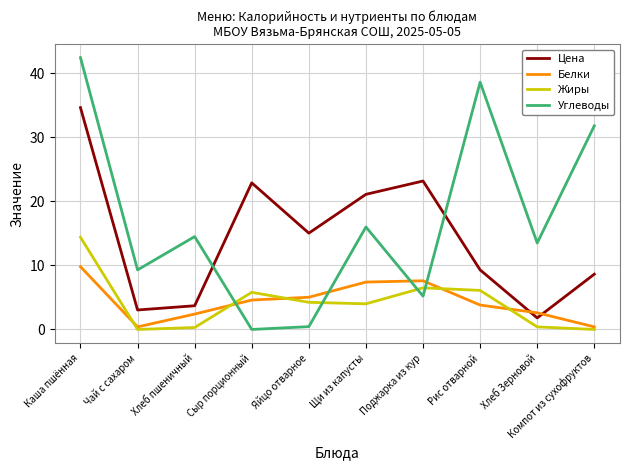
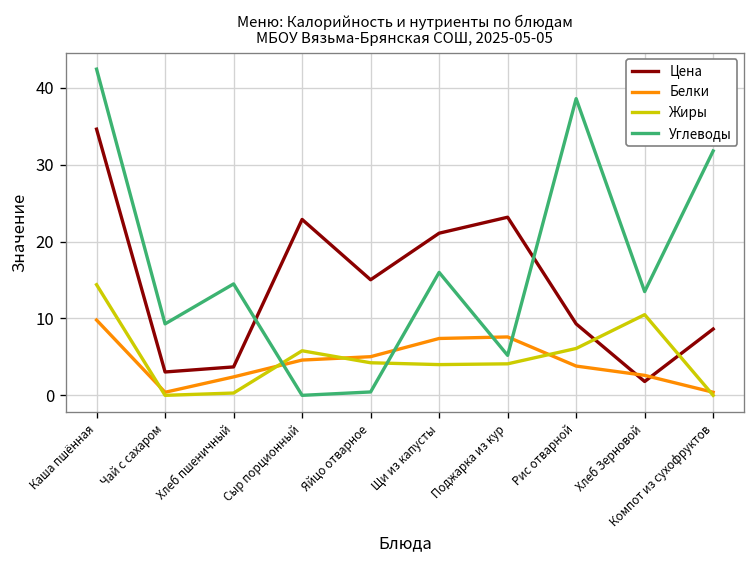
  {
    "Цена": {
      "Каша пшённая": 35,
      "Чай с сахаром": 3,
      "Хлеб пшеничный": 4,
      "Сыр порционный": 23,
      "Яйцо отварное": 15,
      "Щи из капусты": 21,
      "Поджарка из кур": 23,
      "Рис отварной": 9,
      "Хлеб Зерновой": 2,
      "Компот из сухофруктов": 9
    },
    "Белки": {
      "Каша пшённая": 10,
      "Хлеб пшеничный": 2,
      "Сыр порционный": 5,
      "Яйцо отварное": 5,
      "Щи из капусты": 7,
      "Поджарка из кур": 8,
      "Рис отварной": 4,
      "Хлеб Зерновой": 3
    },
    "Жиры": {
      "Каша пшённая": 14,
      "Хлеб пшеничный": 0,
      "Сыр порционный": 6,
      "Яйцо отварное": 4,
      "Щи из капусты": 4,
-     "Поджарка из кур": 7,
+     "Поджарка из кур": 4,
      "Рис отварной": 6,
-     "Хлеб Зерновой": 0
+     "Хлеб Зерновой": 11
    },
    "Углеводы": {
      "Каша пшённая": 42,
      "Чай с сахаром": 9,
      "Хлеб пшеничный": 15,
      "Сыр порционный": 0,
      "Яйцо отварное": 0,
      "Щи из капусты": 16,
      "Поджарка из кур": 5,
      "Рис отварной": 39,
      "Хлеб Зерновой": 14,
      "Компот из сухофруктов": 32
    }
  }
